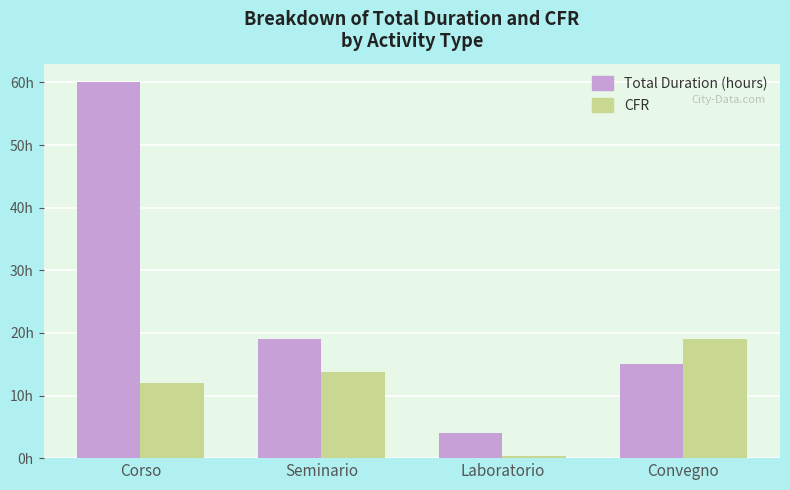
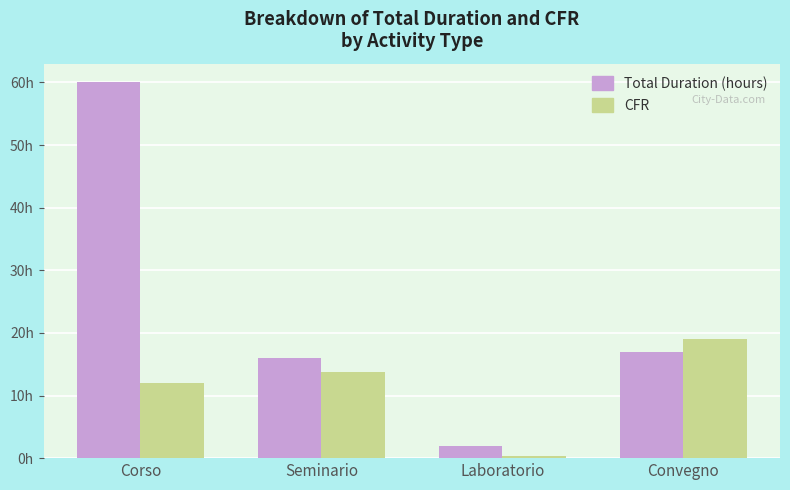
  {
    "Total Duration (hours)": {
      "Corso": "60h",
-     "Seminario": "19h",
-     "Laboratorio": "4h",
-     "Convegno": "15h"
+     "Seminario": "16h",
+     "Laboratorio": "2h",
+     "Convegno": "17h"
    },
    "CFR": {
      "Corso": "12h",
      "Seminario": "14h",
      "Laboratorio": "0h",
      "Convegno": "19h"
    }
  }
